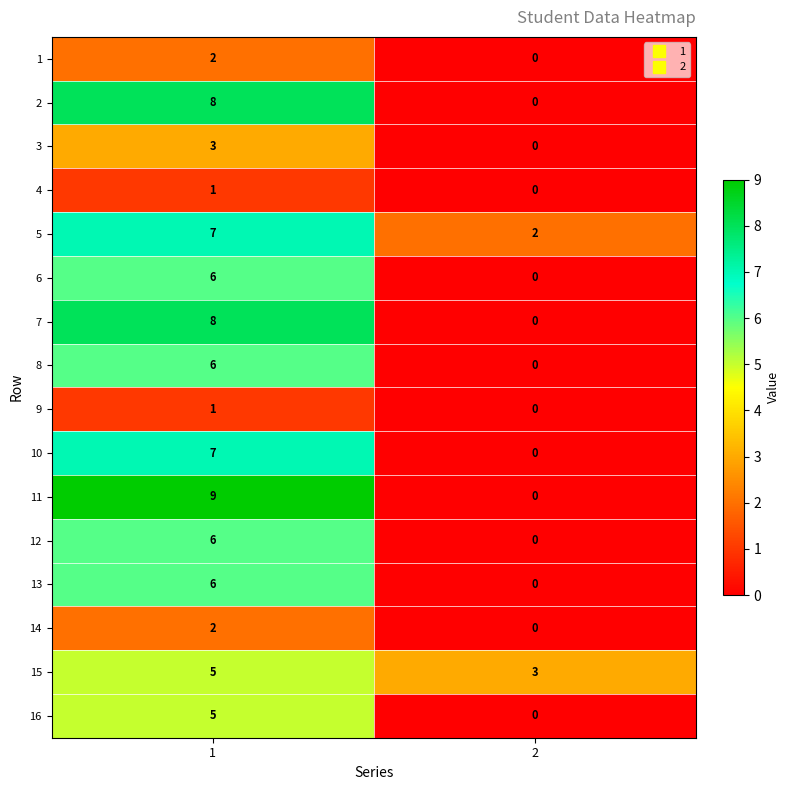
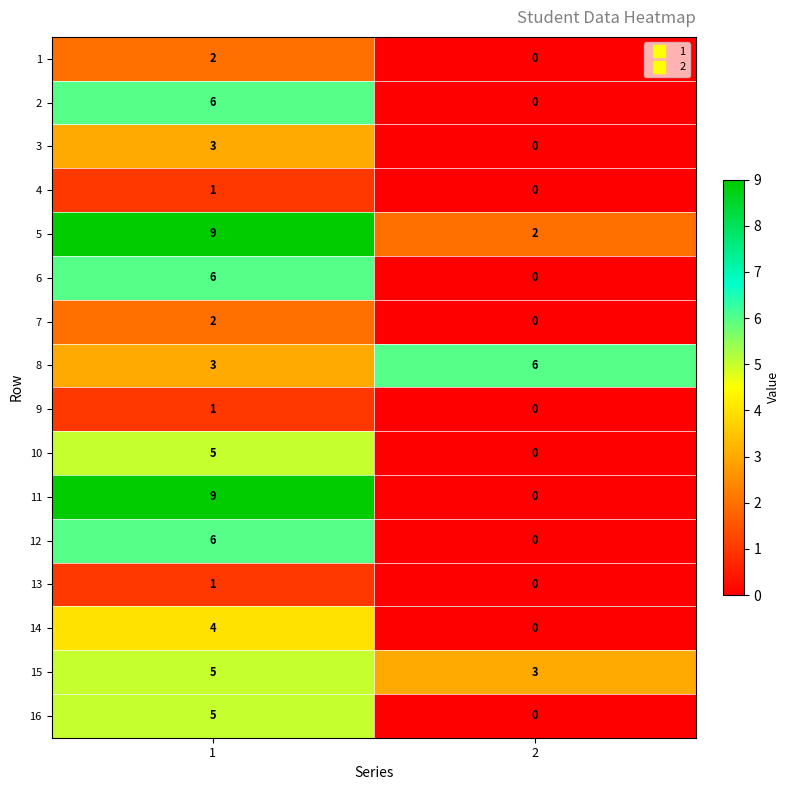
  {
    "1": {
      "1": 2,
      "2": 0
    },
    "2": {
-     "1": 8,
+     "1": 6,
      "2": 0
    },
    "3": {
      "1": 3,
      "2": 0
    },
    "4": {
      "1": 1,
      "2": 0
    },
    "5": {
-     "1": 7,
+     "1": 9,
      "2": 2
    },
    "6": {
      "1": 6,
      "2": 0
    },
    "7": {
-     "1": 8,
+     "1": 2,
      "2": 0
    },
    "8": {
-     "1": 6,
-     "2": 0
+     "1": 3,
+     "2": 6
    },
    "9": {
      "1": 1,
      "2": 0
    },
    "10": {
-     "1": 7,
+     "1": 5,
      "2": 0
    },
    "11": {
      "1": 9,
      "2": 0
    },
    "12": {
      "1": 6,
      "2": 0
    },
    "13": {
-     "1": 6,
+     "1": 1,
      "2": 0
    },
    "14": {
-     "1": 2,
+     "1": 4,
      "2": 0
    },
    "15": {
      "1": 5,
      "2": 3
    },
    "16": {
      "1": 5,
      "2": 0
    }
  }
